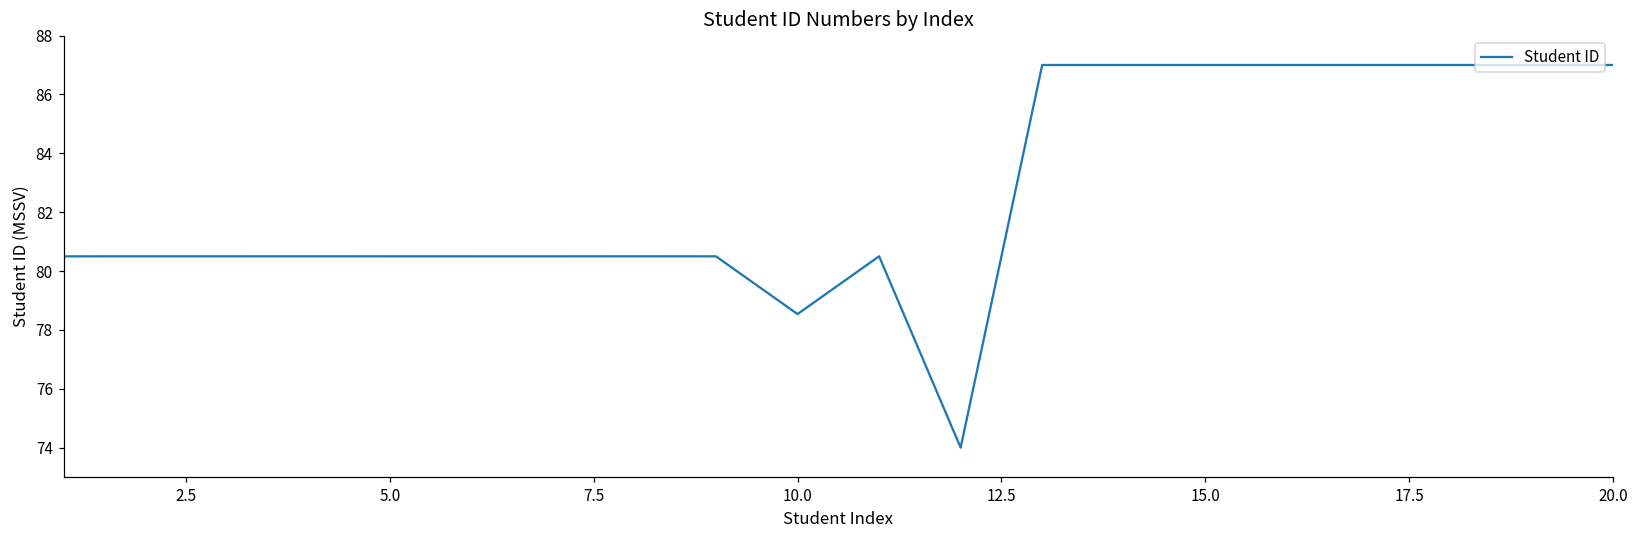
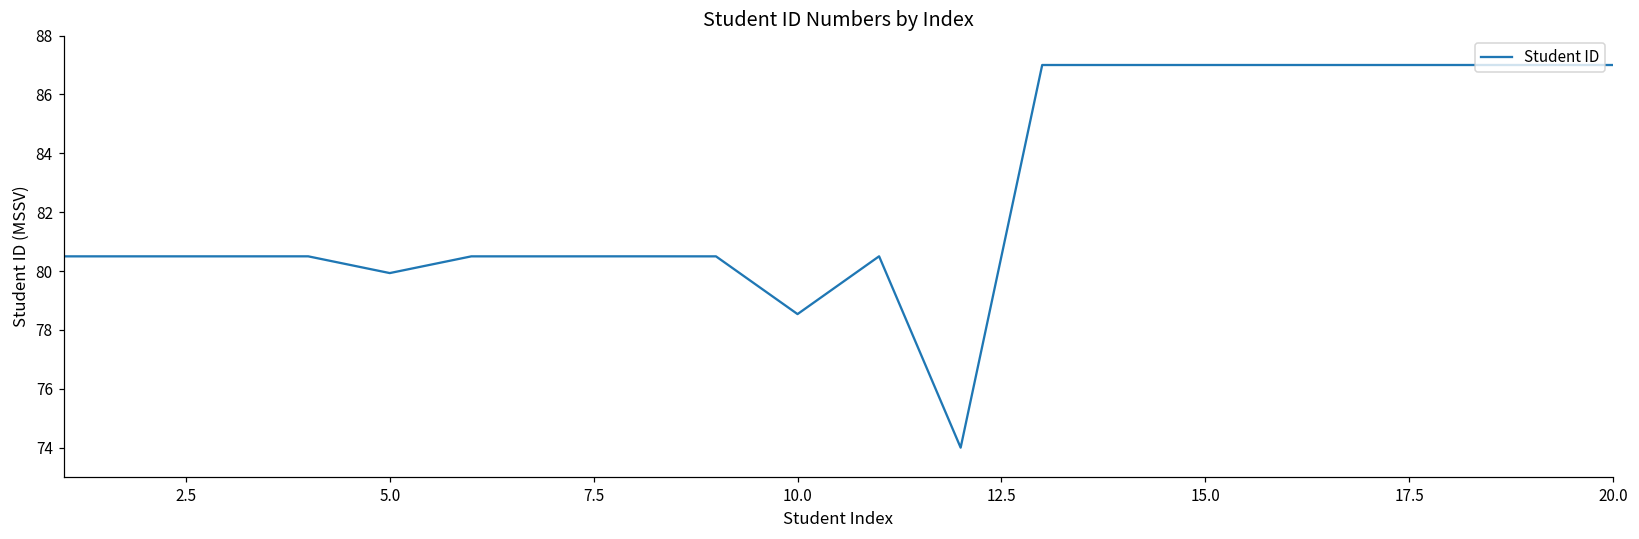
  {
-   "5.0": 80.5,
+   "5.0": 79.9,
    "10.0": 78.5,
    "15.0": 87.0,
    "20.0": 87.0
  }
